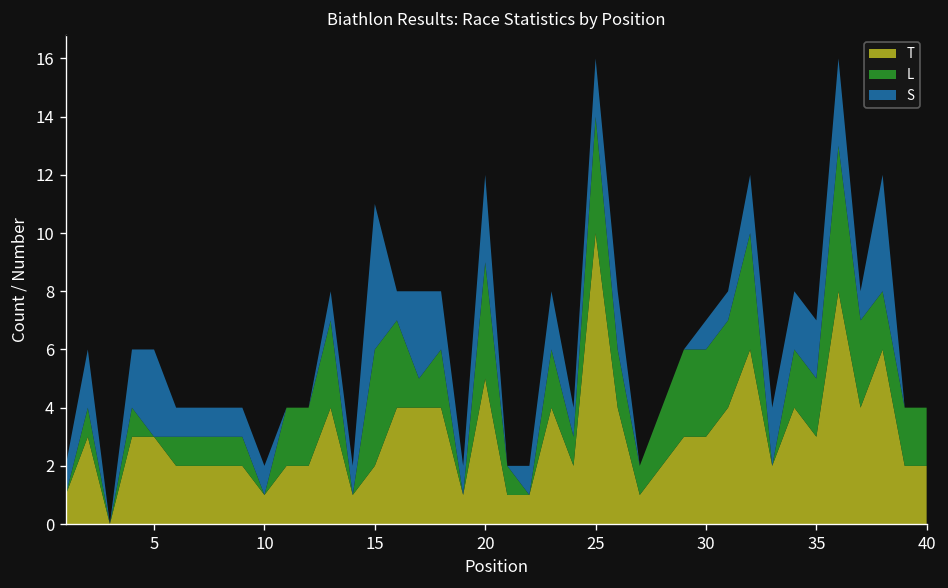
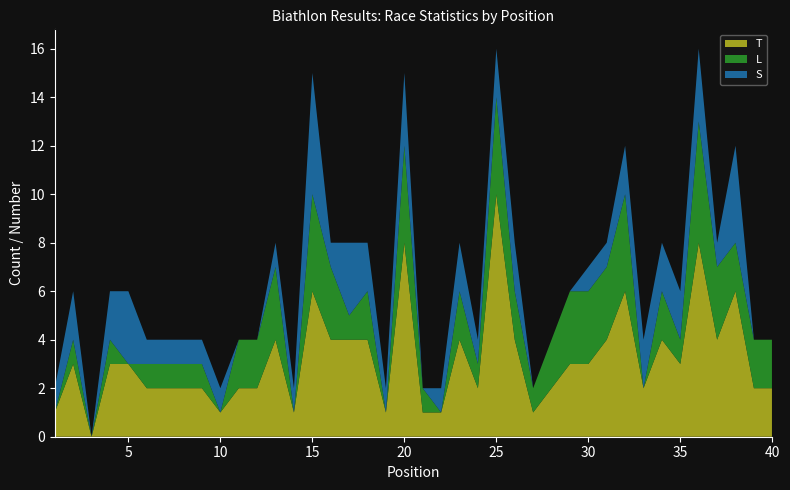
  {
    "T": {
-     "15": 2,
-     "20": 5,
+     "15": 6,
+     "20": 8,
      "25": 10,
      "30": 3,
      "35": 3,
      "40": 2
    },
    "L": {
-     "35": 2
+     "35": 1
    }
  }
